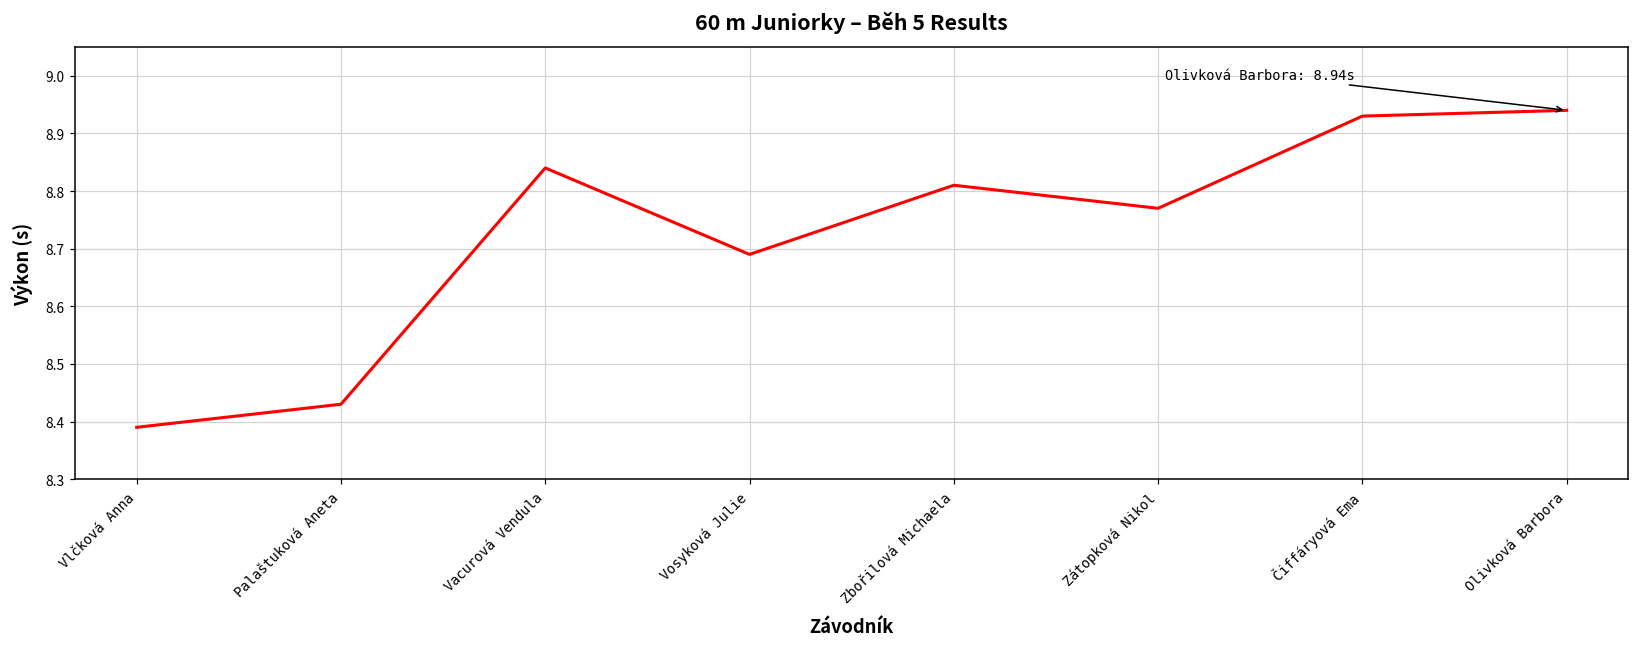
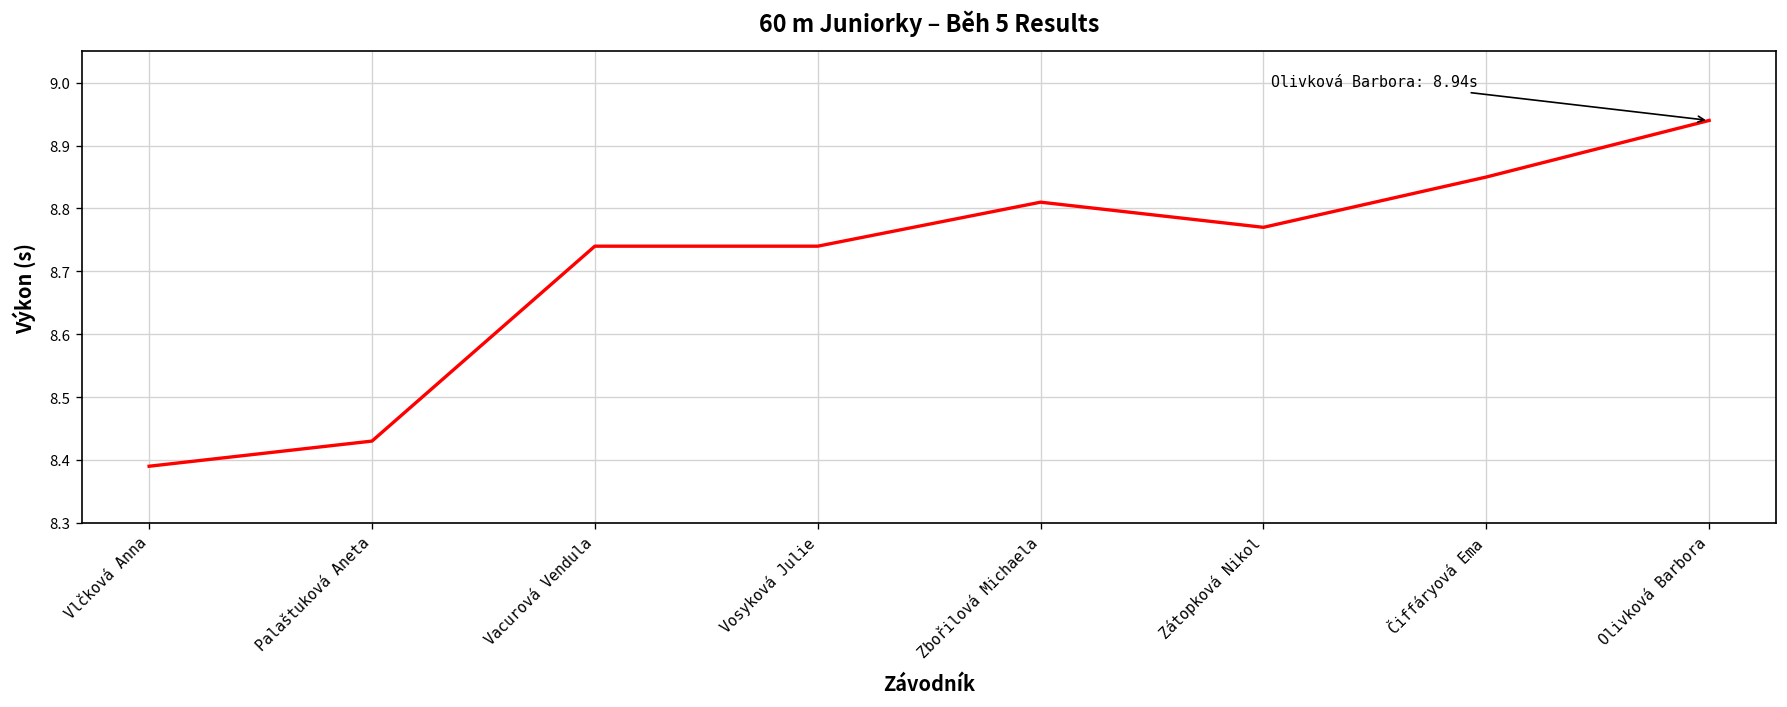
  {
    "Vlčková Anna": 8.39,
    "Palaštuková Aneta": 8.43,
-   "Vacurová Vendula": 8.84,
-   "Vosyková Julie": 8.69,
+   "Vacurová Vendula": 8.74,
+   "Vosyková Julie": 8.74,
    "Zbořilová Michaela": 8.81,
    "Zátopková Nikol": 8.77,
-   "Čiffáryová Ema": 8.93
+   "Čiffáryová Ema": 8.85
  }
